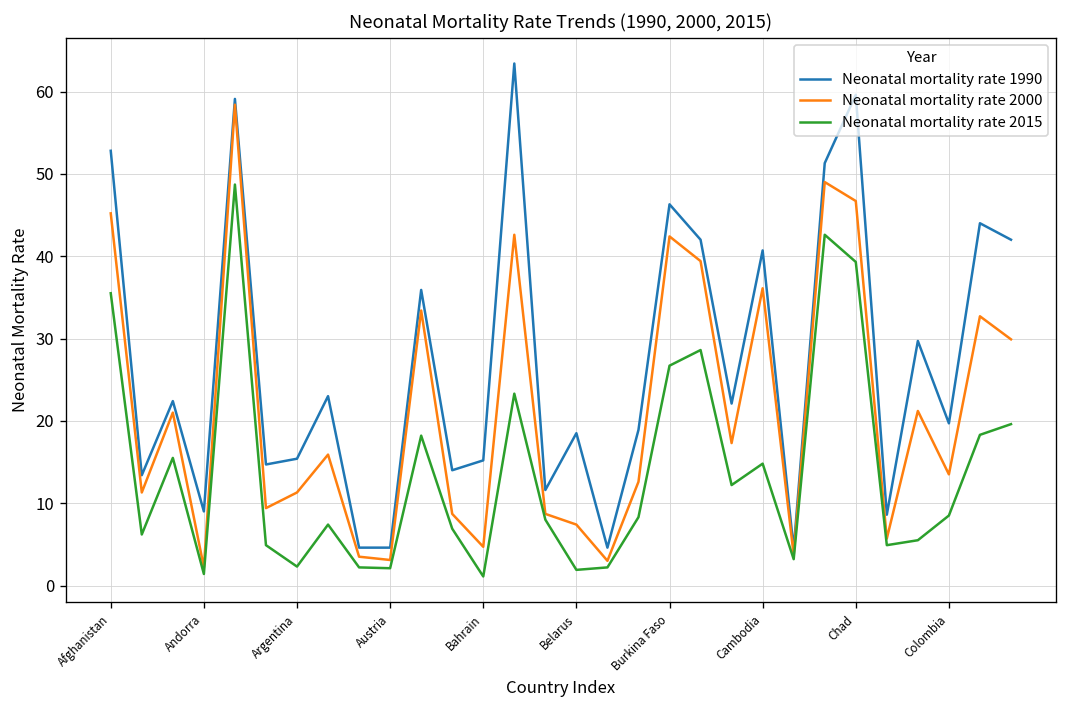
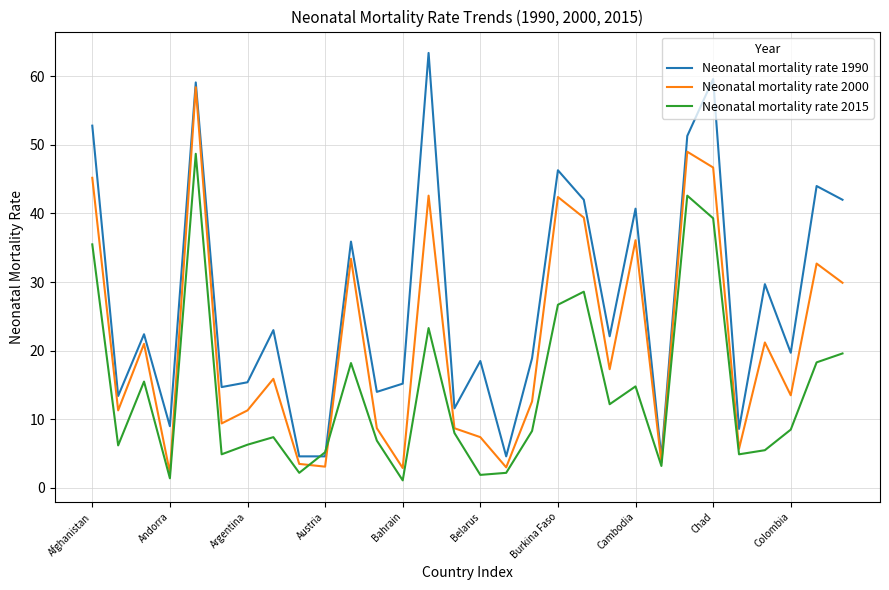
  {
    "Neonatal mortality rate 1990": {
      "Afghanistan": 53,
      "Andorra": 9,
      "Argentina": 15,
      "Austria": 5,
      "Bahrain": 15,
      "Belarus": 19,
      "Burkina Faso": 46,
      "Cambodia": 41,
      "Colombia": 20
    },
    "Neonatal mortality rate 2000": {
      "Afghanistan": 45,
      "Andorra": 2,
      "Argentina": 11,
      "Austria": 3,
-     "Bahrain": 5,
+     "Bahrain": 3,
      "Belarus": 7,
      "Burkina Faso": 42,
      "Cambodia": 36,
      "Chad": 47,
      "Colombia": 14
    },
    "Neonatal mortality rate 2015": {
      "Afghanistan": 36,
      "Andorra": 1,
-     "Argentina": 2,
-     "Austria": 2,
+     "Argentina": 6,
+     "Austria": 5,
      "Bahrain": 1,
      "Belarus": 2,
      "Burkina Faso": 27,
      "Cambodia": 15,
      "Chad": 39,
      "Colombia": 9
    }
  }
